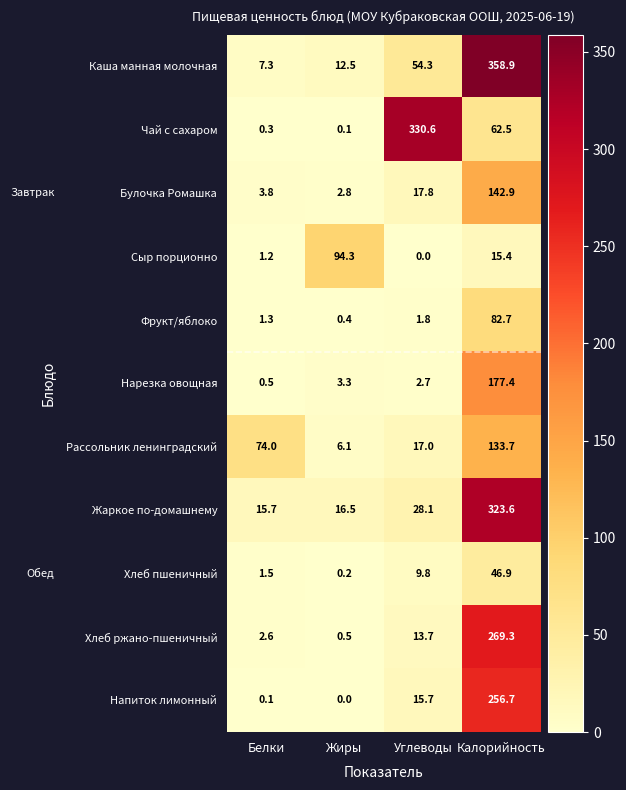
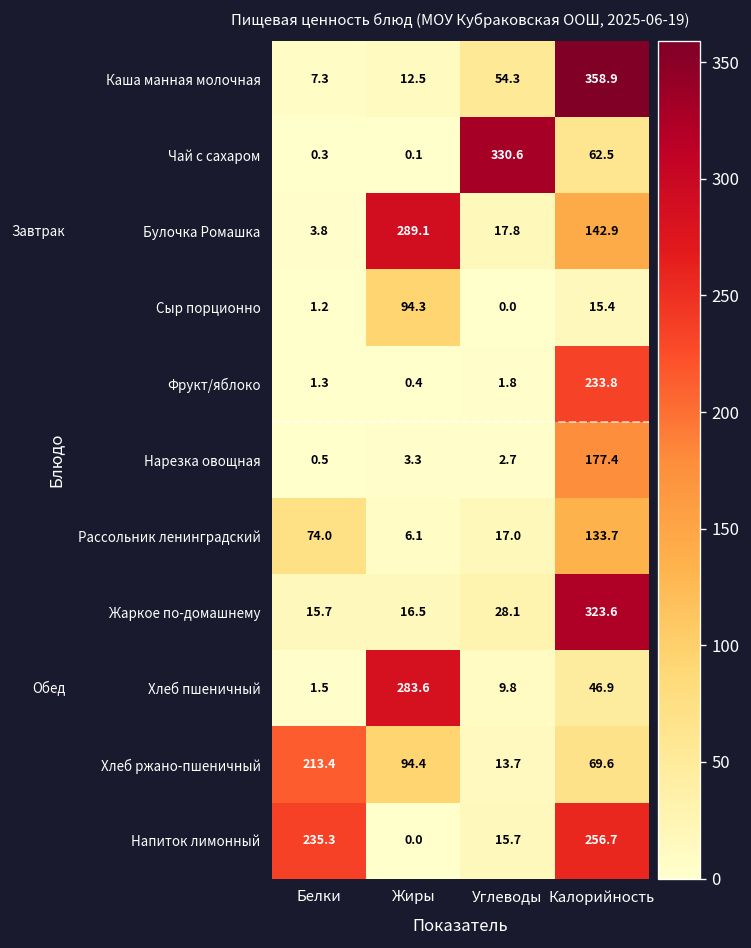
  {
    "Каша манная молочная": {
      "Белки": 7.3,
      "Жиры": 12.5,
      "Углеводы": 54.3,
      "Калорийность": 358.9
    },
    "Чай с сахаром": {
      "Белки": 0.3,
      "Жиры": 0.1,
      "Углеводы": 330.6,
      "Калорийность": 62.5
    },
    "Булочка Ромашка": {
      "Белки": 3.8,
-     "Жиры": 2.8,
+     "Жиры": 289.1,
      "Углеводы": 17.8,
      "Калорийность": 142.9
    },
    "Сыр порционно": {
      "Белки": 1.2,
      "Жиры": 94.3,
      "Углеводы": 0.0,
      "Калорийность": 15.4
    },
    "Фрукт/яблоко": {
      "Белки": 1.3,
      "Жиры": 0.4,
      "Углеводы": 1.8,
-     "Калорийность": 82.7
+     "Калорийность": 233.8
    },
    "Нарезка овощная": {
      "Белки": 0.5,
      "Жиры": 3.3,
      "Углеводы": 2.7,
      "Калорийность": 177.4
    },
    "Рассольник ленинградский": {
      "Белки": 74.0,
      "Жиры": 6.1,
      "Углеводы": 17.0,
      "Калорийность": 133.7
    },
    "Жаркое по-домашнему": {
      "Белки": 15.7,
      "Жиры": 16.5,
      "Углеводы": 28.1,
      "Калорийность": 323.6
    },
    "Хлеб пшеничный": {
      "Белки": 1.5,
-     "Жиры": 0.2,
+     "Жиры": 283.6,
      "Углеводы": 9.8,
      "Калорийность": 46.9
    },
    "Хлеб ржано-пшеничный": {
-     "Белки": 2.6,
-     "Жиры": 0.5,
+     "Белки": 213.4,
+     "Жиры": 94.4,
      "Углеводы": 13.7,
-     "Калорийность": 269.3
+     "Калорийность": 69.6
    },
    "Напиток лимонный": {
-     "Белки": 0.1,
+     "Белки": 235.3,
      "Жиры": 0.0,
      "Углеводы": 15.7,
      "Калорийность": 256.7
    }
  }
